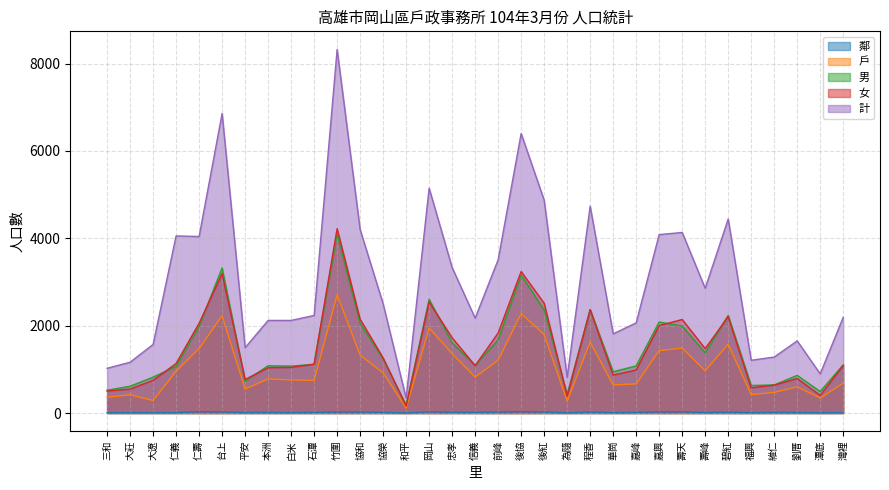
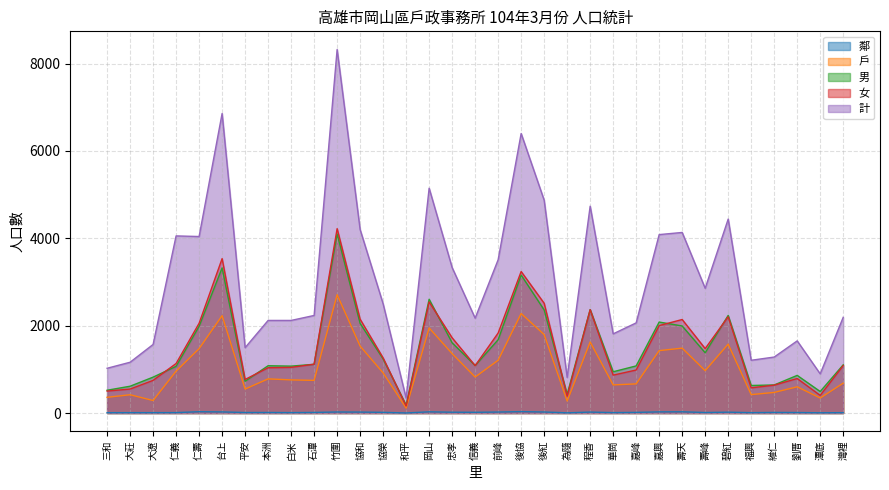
  {
    "鄰": {
      "三和": 0,
      "大莊": 0,
      "大遼": 0,
      "仁義": 0,
      "仁壽": 0,
      "台上": 0,
      "平安": 0,
      "本洲": 0,
      "白米": 0,
      "石潭": 0,
      "竹圍": 0,
      "協和": 0,
      "協榮": 0,
      "和平": 0,
      "岡山": 0,
      "忠孝": 0,
      "信義": 0,
      "前峰": 0,
      "後協": 0,
      "後紅": 0,
      "為隨": 0,
      "程香": 0,
      "華崗": 0,
      "嘉峰": 0,
      "嘉興": 0,
      "壽天": 0,
      "壽峰": 0,
      "碧紅": 0,
      "福興": 0,
      "維仁": 0,
      "劉厝": 0,
      "潭底": 0,
      "灣裡": 0
    },
    "戶": {
      "三和": 400,
      "大莊": 400,
      "大遼": 300,
      "仁義": 1000,
      "仁壽": 1500,
      "台上": 2200,
      "平安": 600,
      "本洲": 800,
      "白米": 800,
      "石潭": 700,
      "竹圍": 2700,
-     "協和": 1300,
+     "協和": 1500,
      "協榮": 900,
      "岡山": 1900,
      "忠孝": 1400,
      "信義": 800,
      "前峰": 1200,
      "後協": 2300,
      "後紅": 1800,
      "為隨": 300,
      "程香": 1600,
      "華崗": 600,
      "嘉峰": 700,
      "嘉興": 1400,
      "壽天": 1500,
      "壽峰": 1000,
      "碧紅": 1600,
      "福興": 400,
      "維仁": 500,
      "劉厝": 600,
      "潭底": 300,
      "灣裡": 700
    },
    "男": {
      "大莊": 600,
      "大遼": 800,
      "仁義": 1100,
      "仁壽": 2000,
      "台上": 3300,
      "竹圍": 4100,
      "協和": 2100,
      "岡山": 2600,
      "忠孝": 1600,
      "前峰": 1700,
      "後協": 3200,
      "後紅": 2400,
      "華崗": 900,
      "嘉峰": 1100,
      "嘉興": 2100,
      "壽天": 2000,
      "壽峰": 1400,
      "劉厝": 900,
      "潭底": 500
    },
    "女": {
      "大莊": 500,
      "大遼": 700,
      "仁義": 1100,
      "仁壽": 2100,
-     "台上": 3200,
+     "台上": 3500,
      "竹圍": 4200,
      "協和": 2100,
      "岡山": 2500,
      "忠孝": 1700,
      "前峰": 1800,
      "後協": 3200,
      "後紅": 2500,
      "華崗": 900,
      "嘉峰": 1000,
      "嘉興": 2000,
      "壽天": 2100,
      "壽峰": 1500,
      "劉厝": 800,
      "潭底": 400
    },
    "計": {
      "三和": 1000,
      "大莊": 1200,
      "大遼": 1600,
      "仁義": 4100,
      "仁壽": 4000,
      "台上": 6900,
      "平安": 1500,
      "本洲": 2100,
      "白米": 2100,
      "石潭": 2200,
      "竹圍": 8300,
      "協和": 4200,
      "協榮": 2500,
      "和平": 300,
      "岡山": 5100,
      "忠孝": 3300,
      "信義": 2200,
      "前峰": 3500,
      "後協": 6400,
      "後紅": 4900,
      "為隨": 800,
      "程香": 4700,
      "華崗": 1800,
      "嘉峰": 2100,
      "嘉興": 4100,
      "壽天": 4100,
      "壽峰": 2900,
      "碧紅": 4400,
      "福興": 1200,
      "維仁": 1300,
      "劉厝": 1700,
      "潭底": 900,
      "灣裡": 2200
    }
  }
